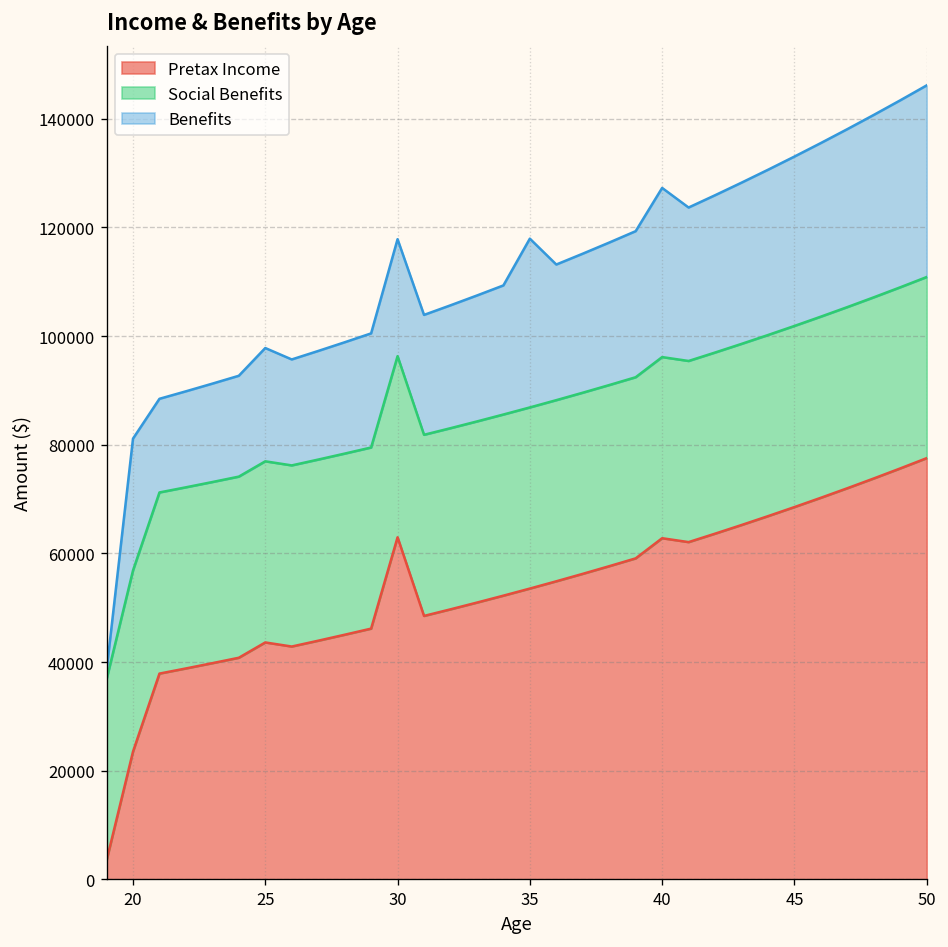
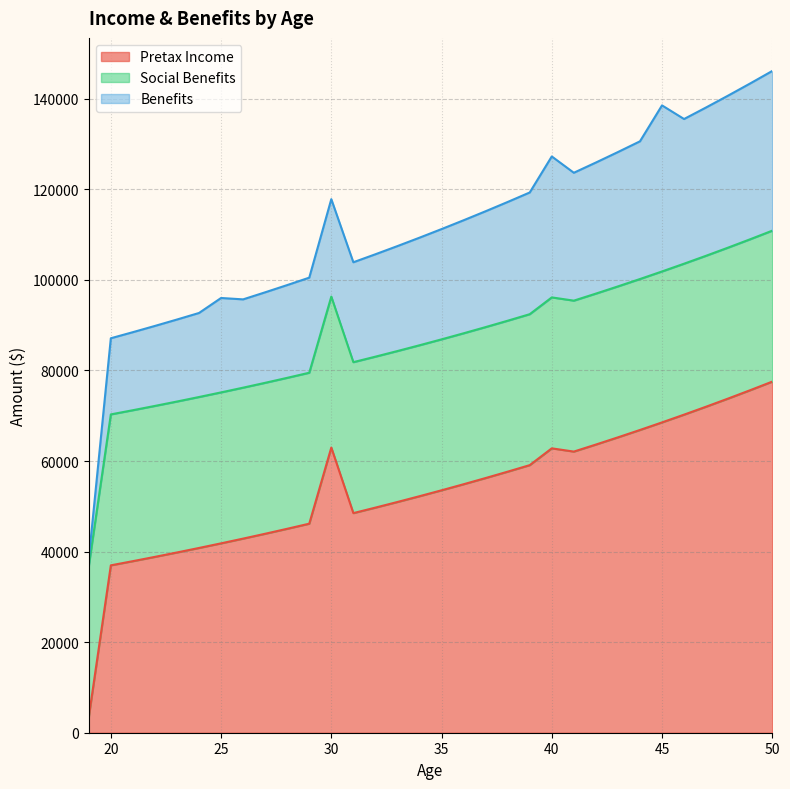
  {
    "Pretax Income": {
-     "20": 24000,
-     "25": 44000,
+     "20": 37000,
+     "25": 42000,
      "30": 63000,
      "35": 54000,
      "40": 63000,
      "45": 69000,
      "50": 78000
    },
    "Social Benefits": {
      "20": 33000,
      "25": 33000,
      "30": 33000,
      "35": 33000,
      "40": 33000,
      "45": 33000,
      "50": 33000
    },
    "Benefits": {
-     "20": 24000,
+     "20": 17000,
      "25": 21000,
      "30": 22000,
-     "35": 31000,
+     "35": 24000,
      "40": 31000,
-     "45": 31000,
+     "45": 37000,
      "50": 35000
    }
  }
